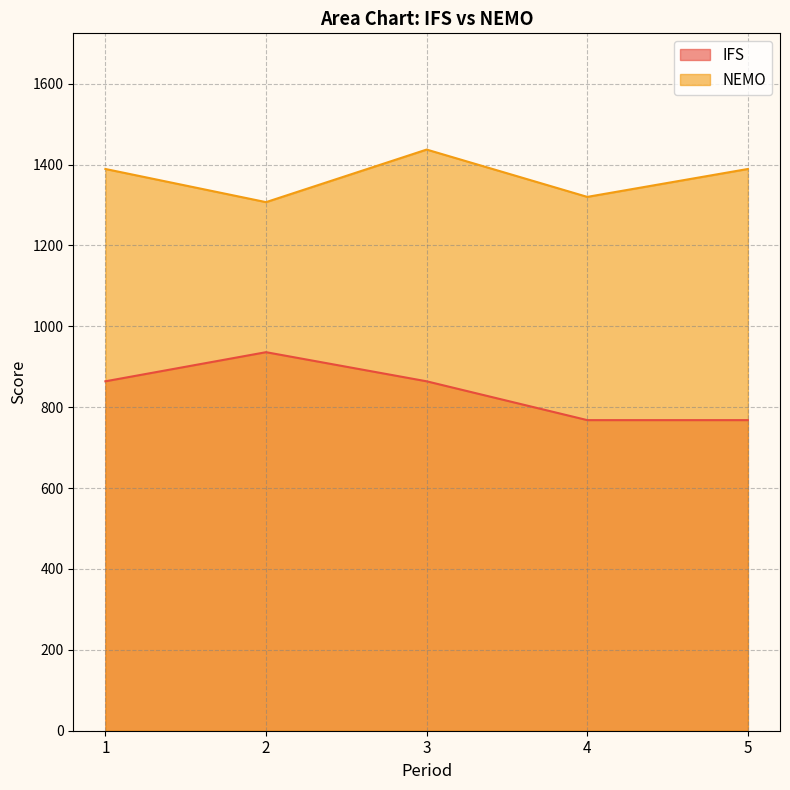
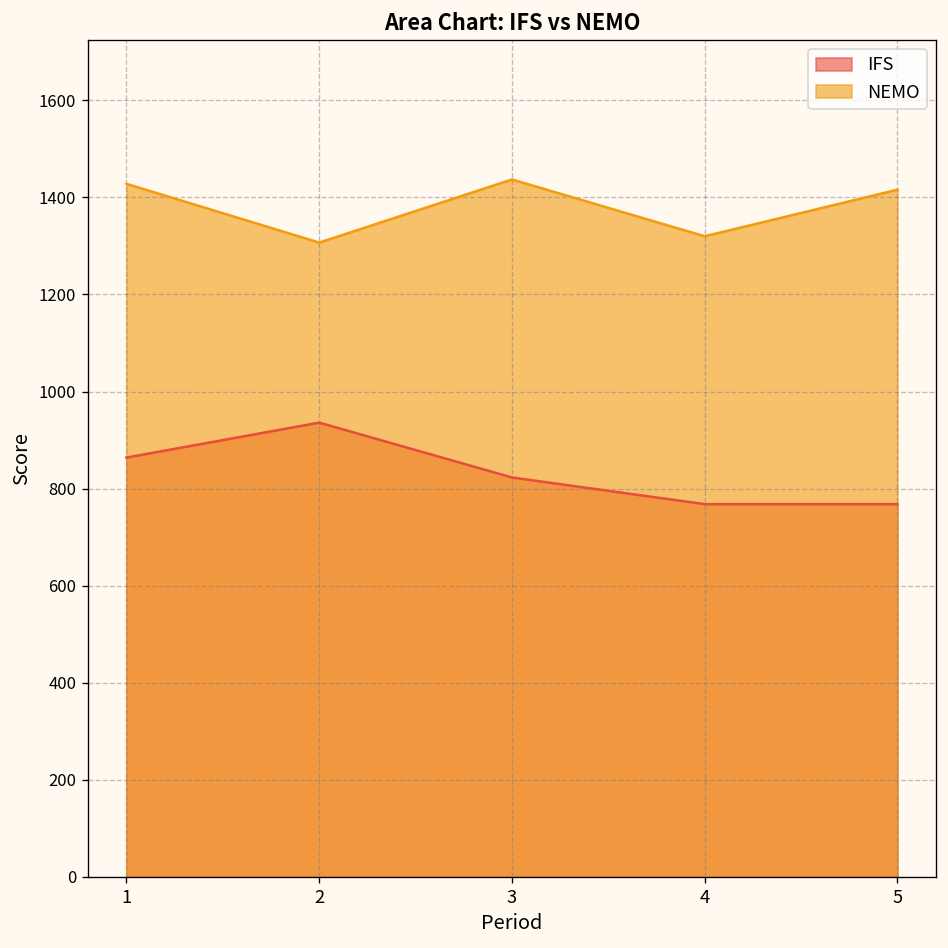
  {
    "IFS": {
      "1": 860,
      "2": 940,
-     "3": 860,
+     "3": 820,
      "4": 770,
      "5": 770
    },
    "NEMO": {
-     "1": 1390,
+     "1": 1430,
      "2": 1310,
      "3": 1440,
      "4": 1320,
-     "5": 1390
+     "5": 1420
    }
  }
